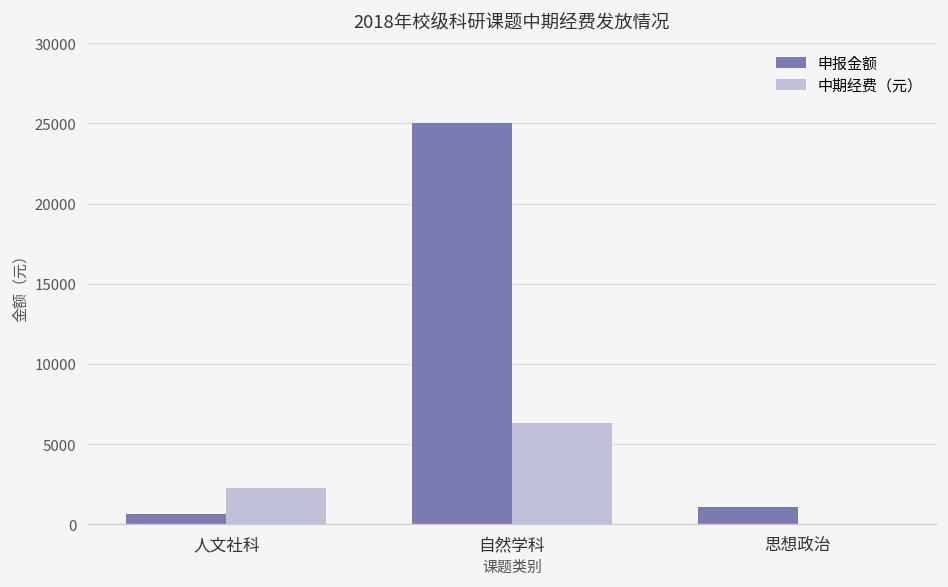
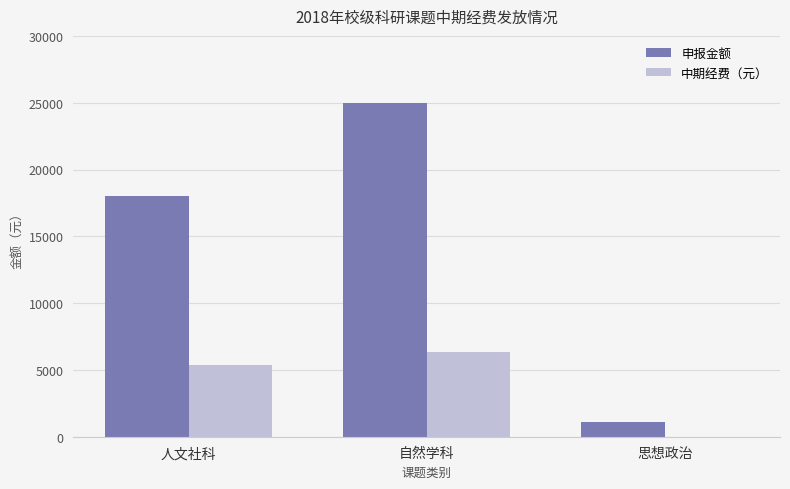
  {
    "申报金额": {
-     "人文社科": 700,
+     "人文社科": 18000,
      "自然学科": 25000,
      "思想政治": 1100
    },
    "中期经费（元）": {
-     "人文社科": 2300,
+     "人文社科": 5400,
      "自然学科": 6300,
      "思想政治": 0
    }
  }
